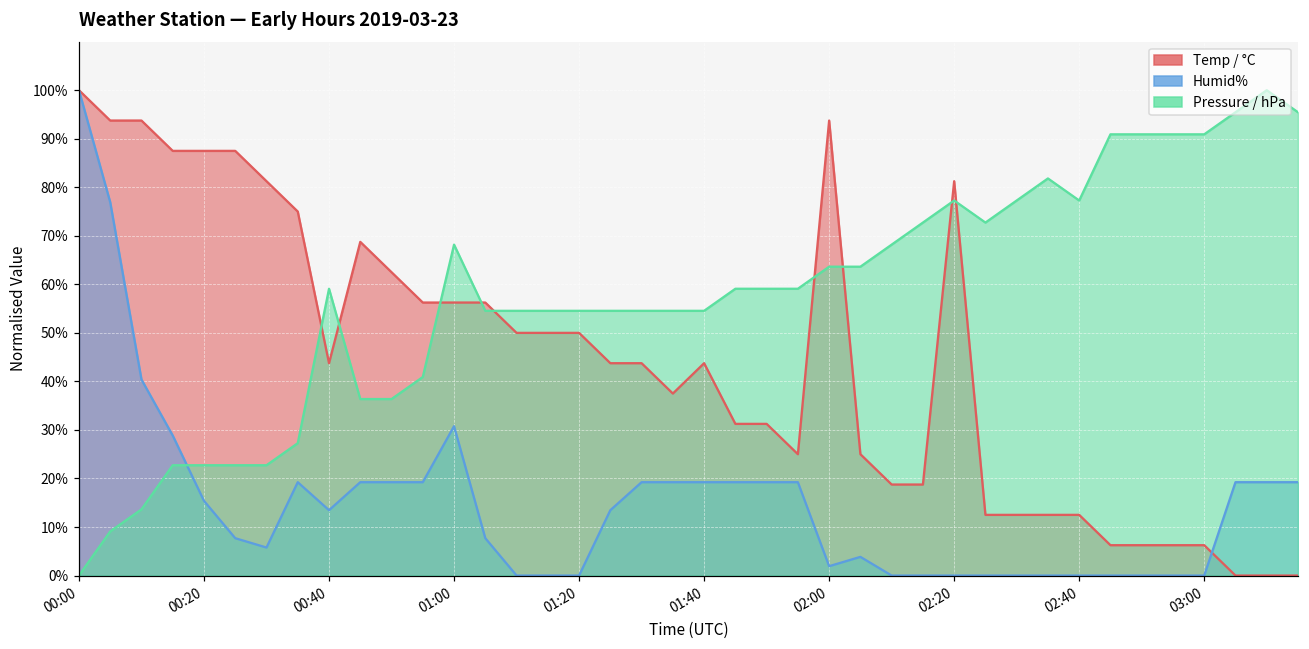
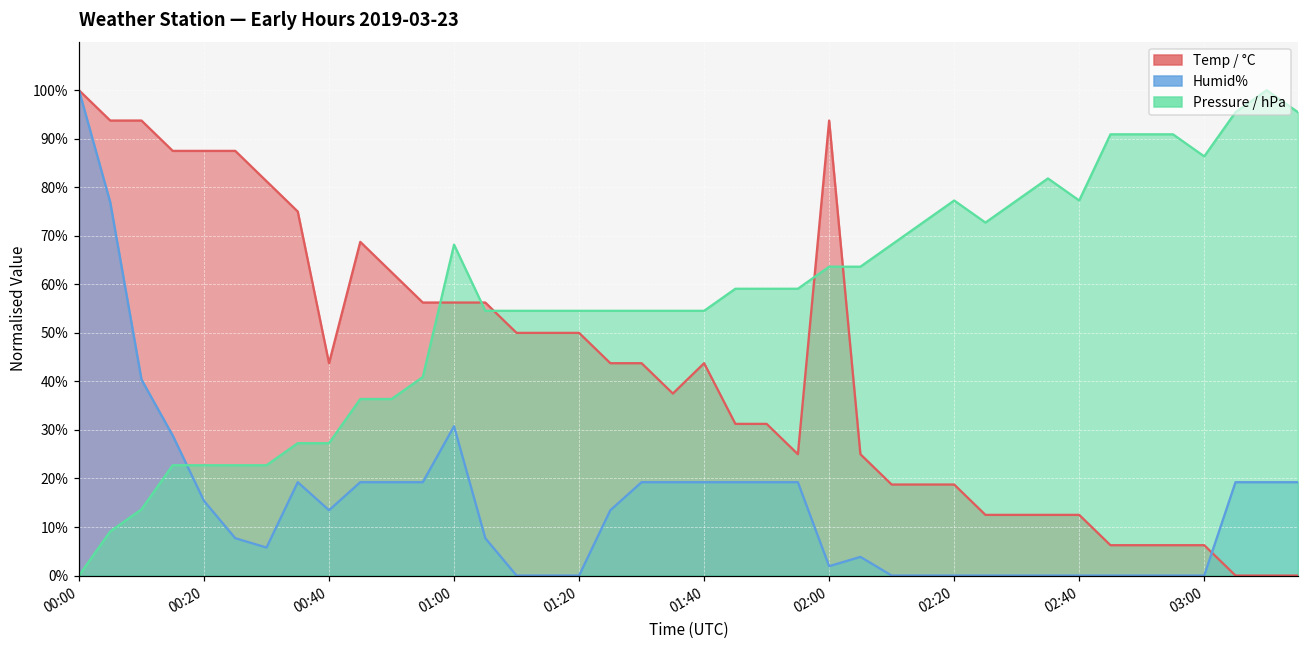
  {
    "Temp / °C": {
      "00:20": "88%",
      "00:40": "44%",
      "01:00": "56%",
      "01:20": "50%",
      "01:40": "44%",
      "02:00": "94%",
-     "02:20": "81%",
+     "02:20": "19%",
      "02:40": "13%",
      "03:00": "6%"
    },
    "Humid%": {
      "00:20": "15%",
      "00:40": "13%",
      "01:00": "31%",
      "01:20": "0%",
      "01:40": "19%",
      "02:00": "2%",
      "02:20": "0%",
      "02:40": "0%",
      "03:00": "0%"
    },
    "Pressure / hPa": {
      "00:00": "0%",
      "00:20": "23%",
-     "00:40": "59%",
+     "00:40": "27%",
      "01:00": "68%",
      "01:20": "55%",
      "01:40": "55%",
      "02:00": "64%",
      "02:20": "77%",
      "02:40": "77%",
-     "03:00": "91%"
+     "03:00": "86%"
    }
  }
